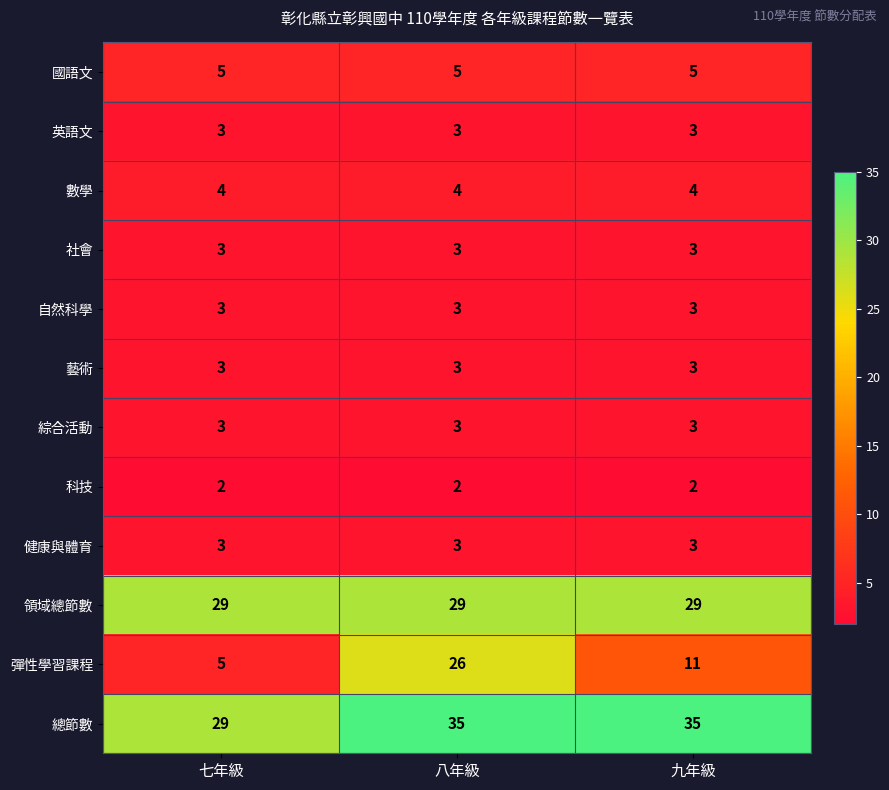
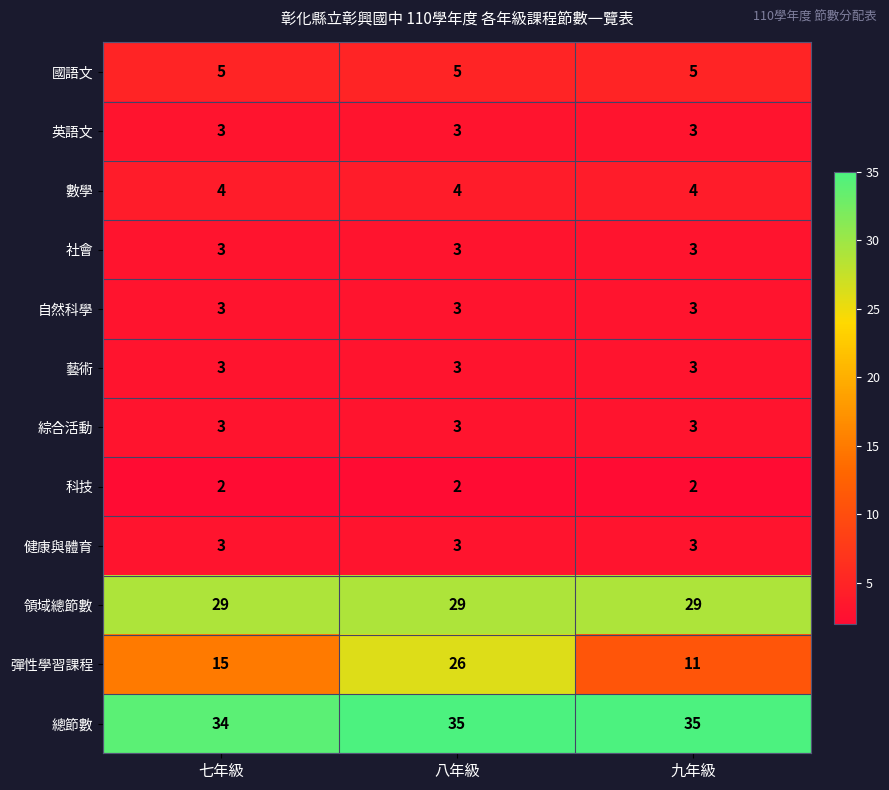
  {
    "國語文": {
      "七年級": 5,
      "八年級": 5,
      "九年級": 5
    },
    "英語文": {
      "七年級": 3,
      "八年級": 3,
      "九年級": 3
    },
    "數學": {
      "七年級": 4,
      "八年級": 4,
      "九年級": 4
    },
    "社會": {
      "七年級": 3,
      "八年級": 3,
      "九年級": 3
    },
    "自然科學": {
      "七年級": 3,
      "八年級": 3,
      "九年級": 3
    },
    "藝術": {
      "七年級": 3,
      "八年級": 3,
      "九年級": 3
    },
    "綜合活動": {
      "七年級": 3,
      "八年級": 3,
      "九年級": 3
    },
    "科技": {
      "七年級": 2,
      "八年級": 2,
      "九年級": 2
    },
    "健康與體育": {
      "七年級": 3,
      "八年級": 3,
      "九年級": 3
    },
    "領域總節數": {
      "七年級": 29,
      "八年級": 29,
      "九年級": 29
    },
    "彈性學習課程": {
-     "七年級": 5,
+     "七年級": 15,
      "八年級": 26,
      "九年級": 11
    },
    "總節數": {
-     "七年級": 29,
+     "七年級": 34,
      "八年級": 35,
      "九年級": 35
    }
  }
